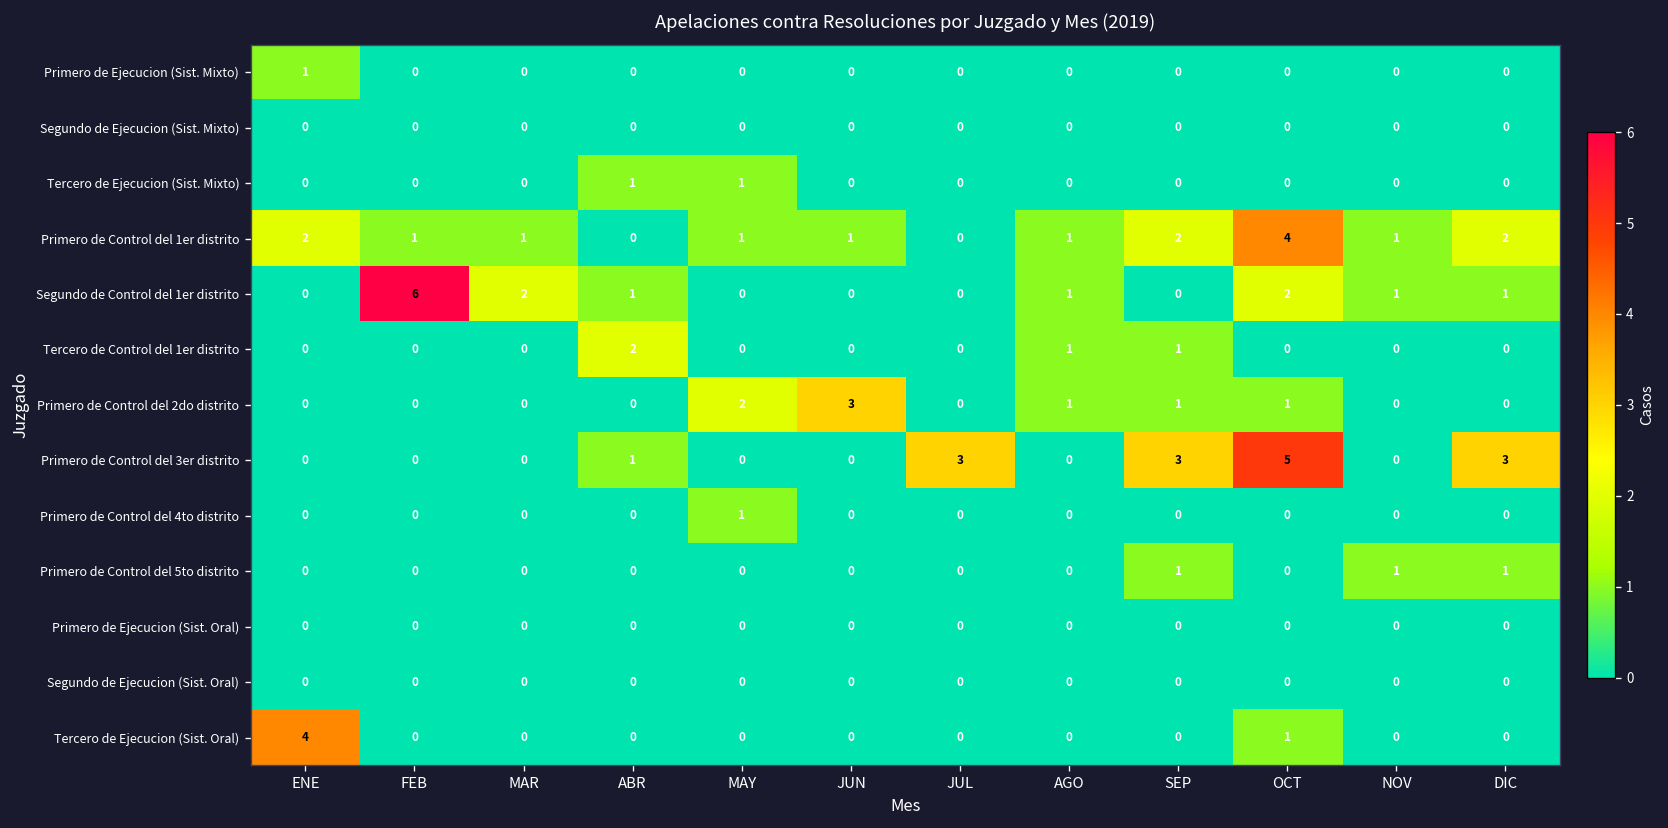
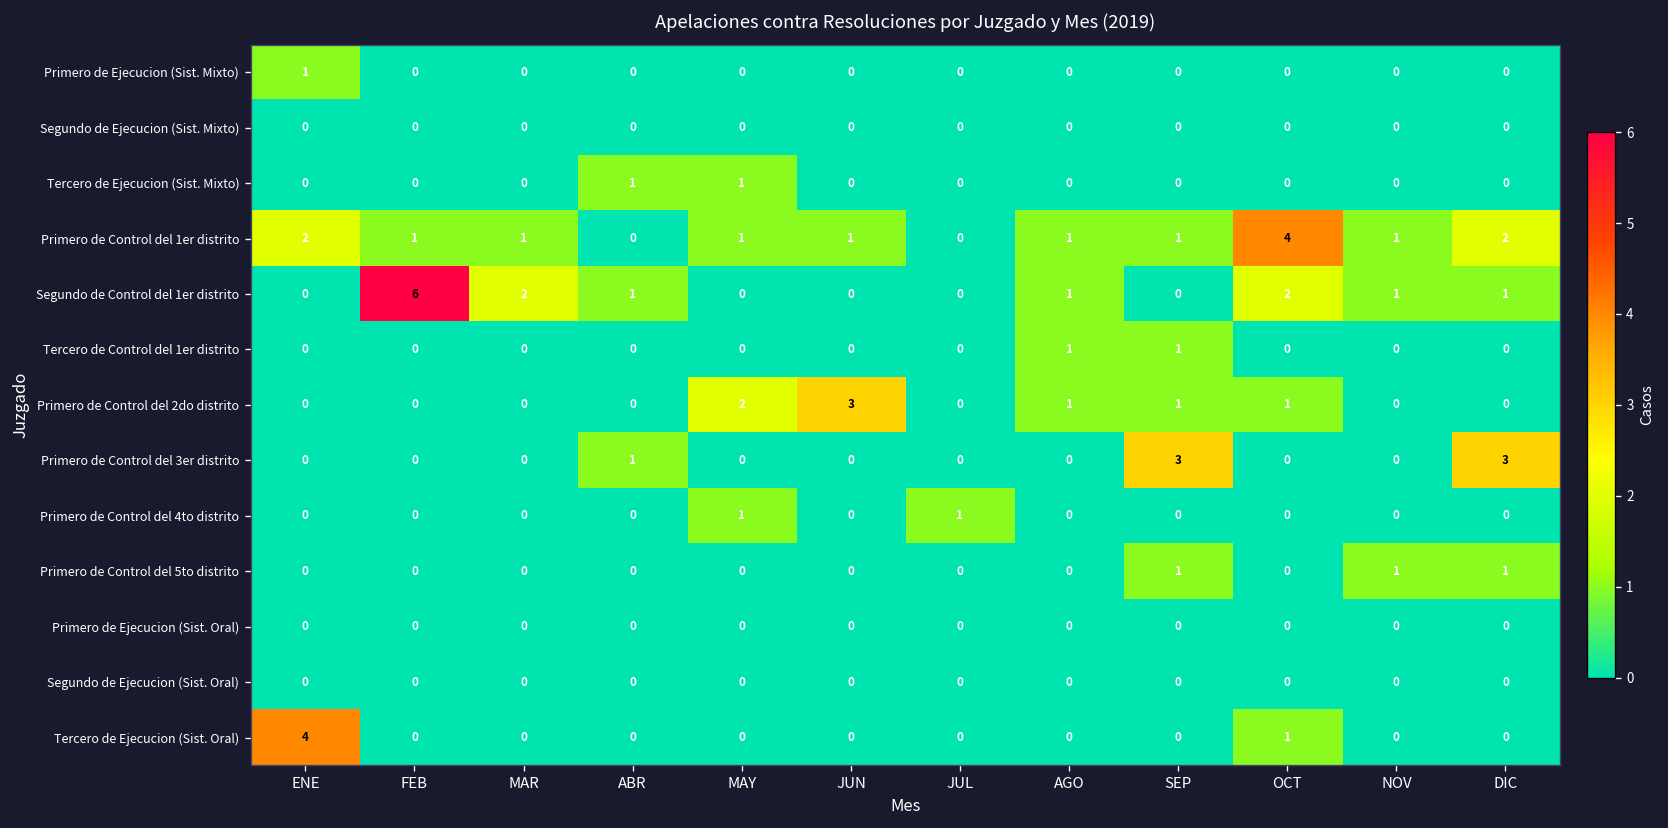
  {
    "Primero de Ejecucion (Sist. Mixto)": {
      "ENE": 1,
      "FEB": 0,
      "MAR": 0,
      "ABR": 0,
      "MAY": 0,
      "JUN": 0,
      "JUL": 0,
      "AGO": 0,
      "SEP": 0,
      "OCT": 0,
      "NOV": 0,
      "DIC": 0
    },
    "Segundo de Ejecucion (Sist. Mixto)": {
      "ENE": 0,
      "FEB": 0,
      "MAR": 0,
      "ABR": 0,
      "MAY": 0,
      "JUN": 0,
      "JUL": 0,
      "AGO": 0,
      "SEP": 0,
      "OCT": 0,
      "NOV": 0,
      "DIC": 0
    },
    "Tercero de Ejecucion (Sist. Mixto)": {
      "ENE": 0,
      "FEB": 0,
      "MAR": 0,
      "ABR": 1,
      "MAY": 1,
      "JUN": 0,
      "JUL": 0,
      "AGO": 0,
      "SEP": 0,
      "OCT": 0,
      "NOV": 0,
      "DIC": 0
    },
    "Primero de Control del 1er distrito": {
      "ENE": 2,
      "FEB": 1,
      "MAR": 1,
      "ABR": 0,
      "MAY": 1,
      "JUN": 1,
      "JUL": 0,
      "AGO": 1,
-     "SEP": 2,
+     "SEP": 1,
      "OCT": 4,
      "NOV": 1,
      "DIC": 2
    },
    "Segundo de Control del 1er distrito": {
      "ENE": 0,
      "FEB": 6,
      "MAR": 2,
      "ABR": 1,
      "MAY": 0,
      "JUN": 0,
      "JUL": 0,
      "AGO": 1,
      "SEP": 0,
      "OCT": 2,
      "NOV": 1,
      "DIC": 1
    },
    "Tercero de Control del 1er distrito": {
      "ENE": 0,
      "FEB": 0,
      "MAR": 0,
-     "ABR": 2,
+     "ABR": 0,
      "MAY": 0,
      "JUN": 0,
      "JUL": 0,
      "AGO": 1,
      "SEP": 1,
      "OCT": 0,
      "NOV": 0,
      "DIC": 0
    },
    "Primero de Control del 2do distrito": {
      "ENE": 0,
      "FEB": 0,
      "MAR": 0,
      "ABR": 0,
      "MAY": 2,
      "JUN": 3,
      "JUL": 0,
      "AGO": 1,
      "SEP": 1,
      "OCT": 1,
      "NOV": 0,
      "DIC": 0
    },
    "Primero de Control del 3er distrito": {
      "ENE": 0,
      "FEB": 0,
      "MAR": 0,
      "ABR": 1,
      "MAY": 0,
      "JUN": 0,
-     "JUL": 3,
+     "JUL": 0,
      "AGO": 0,
      "SEP": 3,
-     "OCT": 5,
+     "OCT": 0,
      "NOV": 0,
      "DIC": 3
    },
    "Primero de Control del 4to distrito": {
      "ENE": 0,
      "FEB": 0,
      "MAR": 0,
      "ABR": 0,
      "MAY": 1,
      "JUN": 0,
-     "JUL": 0,
+     "JUL": 1,
      "AGO": 0,
      "SEP": 0,
      "OCT": 0,
      "NOV": 0,
      "DIC": 0
    },
    "Primero de Control del 5to distrito": {
      "ENE": 0,
      "FEB": 0,
      "MAR": 0,
      "ABR": 0,
      "MAY": 0,
      "JUN": 0,
      "JUL": 0,
      "AGO": 0,
      "SEP": 1,
      "OCT": 0,
      "NOV": 1,
      "DIC": 1
    },
    "Primero de Ejecucion (Sist. Oral)": {
      "ENE": 0,
      "FEB": 0,
      "MAR": 0,
      "ABR": 0,
      "MAY": 0,
      "JUN": 0,
      "JUL": 0,
      "AGO": 0,
      "SEP": 0,
      "OCT": 0,
      "NOV": 0,
      "DIC": 0
    },
    "Segundo de Ejecucion (Sist. Oral)": {
      "ENE": 0,
      "FEB": 0,
      "MAR": 0,
      "ABR": 0,
      "MAY": 0,
      "JUN": 0,
      "JUL": 0,
      "AGO": 0,
      "SEP": 0,
      "OCT": 0,
      "NOV": 0,
      "DIC": 0
    },
    "Tercero de Ejecucion (Sist. Oral)": {
      "ENE": 4,
      "FEB": 0,
      "MAR": 0,
      "ABR": 0,
      "MAY": 0,
      "JUN": 0,
      "JUL": 0,
      "AGO": 0,
      "SEP": 0,
      "OCT": 1,
      "NOV": 0,
      "DIC": 0
    }
  }
